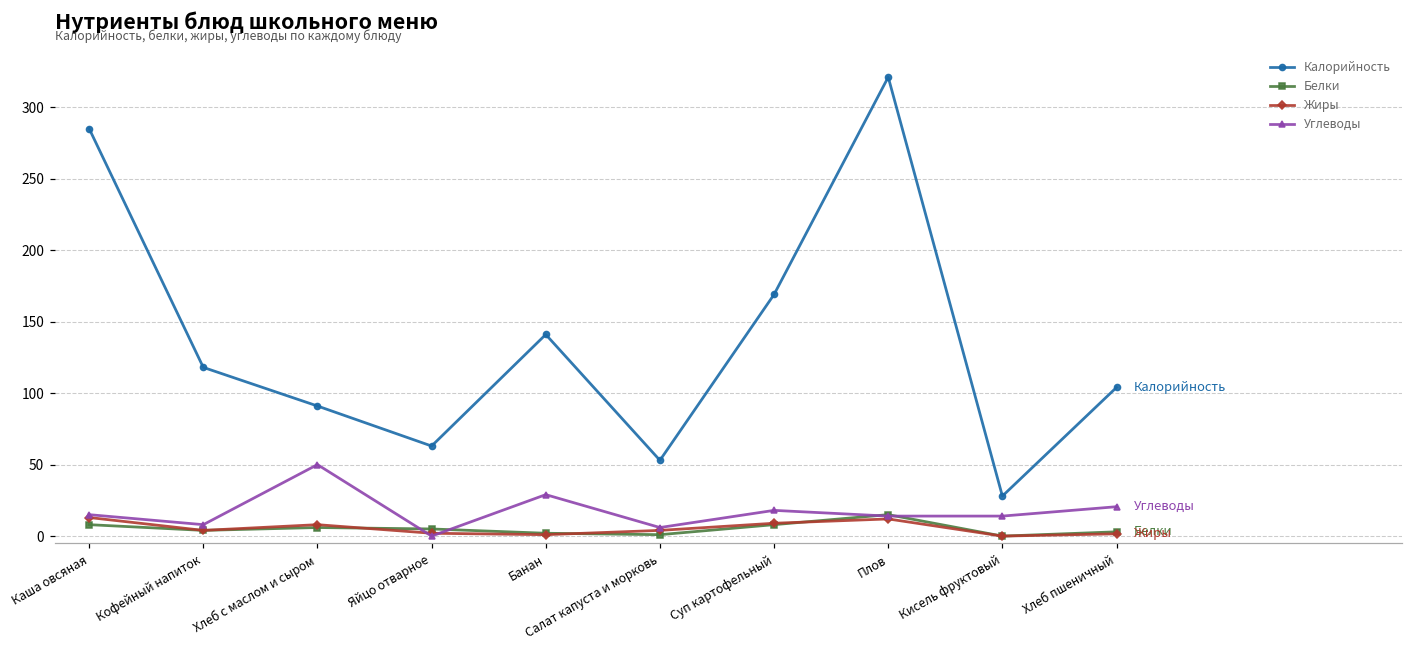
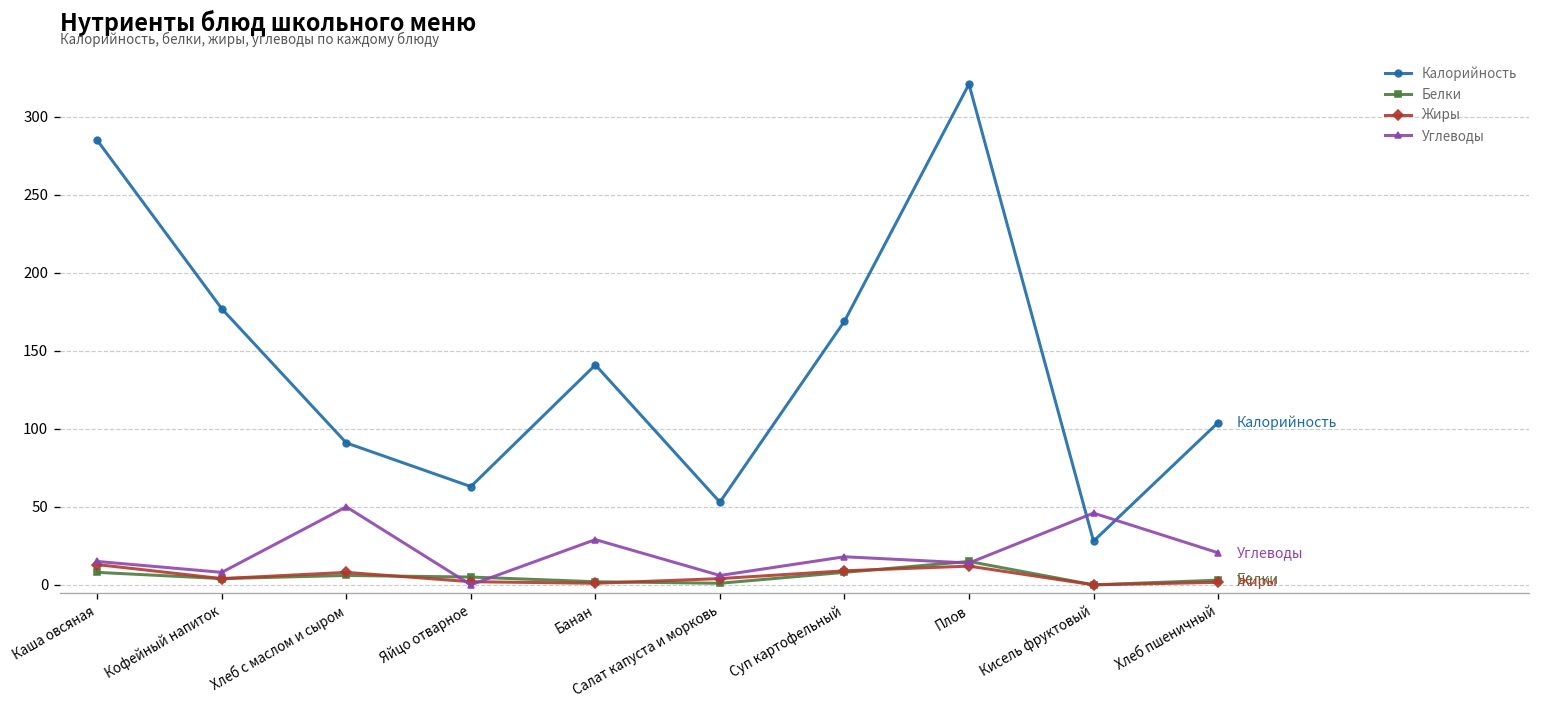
  {
    "Калорийность": {
      "Каша овсяная": 285,
-     "Кофейный напиток": 118,
+     "Кофейный напиток": 177,
      "Хлеб с маслом и сыром": 91,
      "Яйцо отварное": 63,
      "Банан": 141,
      "Салат капуста и морковь": 53,
      "Суп картофельный": 169,
      "Плов": 321,
      "Кисель фруктовый": 28,
      "Хлеб пшеничный": 104
    },
    "Белки": {
      "Каша овсяная": 8,
      "Хлеб с маслом и сыром": 6,
      "Яйцо отварное": 5,
      "Салат капуста и морковь": 1
    },
    "Жиры": {
      "Каша овсяная": 13,
      "Хлеб с маслом и сыром": 8,
      "Яйцо отварное": 2,
      "Салат капуста и морковь": 4,
      "Плов": 12
    },
    "Углеводы": {
      "Каша овсяная": 15,
      "Кофейный напиток": 8,
      "Хлеб с маслом и сыром": 50,
      "Яйцо отварное": 0,
      "Банан": 29,
      "Салат капуста и морковь": 6,
      "Суп картофельный": 18,
-     "Кисель фруктовый": 14,
+     "Кисель фруктовый": 46,
      "Хлеб пшеничный": 21
    }
  }
